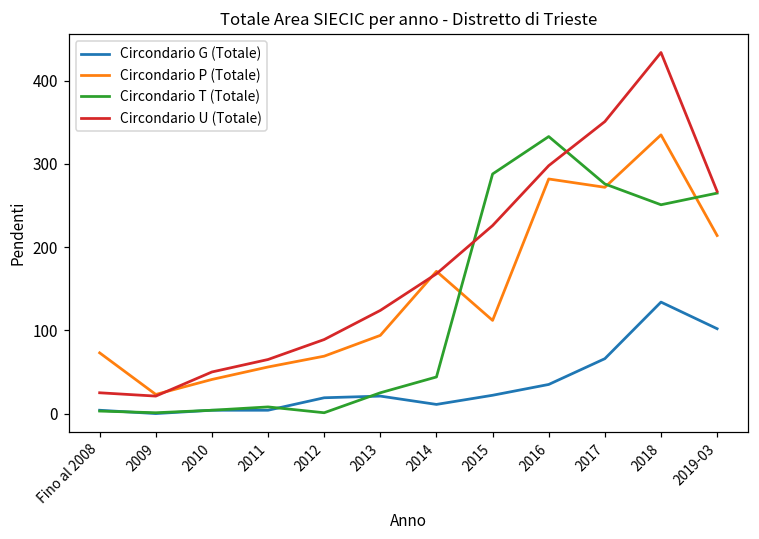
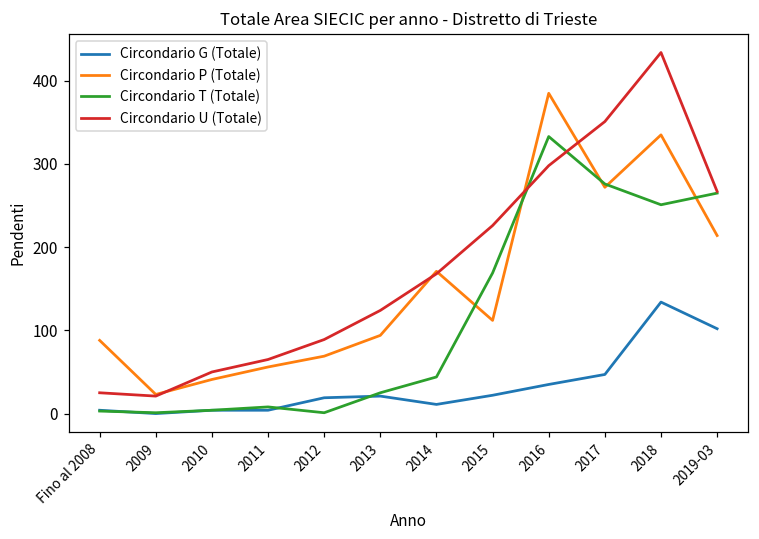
  {
    "Circondario G (Totale)": {
      "2011": 0,
      "2012": 20,
      "2013": 20,
      "2014": 10,
      "2015": 20,
      "2016": 40,
-     "2017": 70,
+     "2017": 50,
      "2018": 130,
      "2019-03": 100
    },
    "Circondario P (Totale)": {
-     "Fino al 2008": 70,
+     "Fino al 2008": 90,
      "2010": 40,
      "2011": 60,
      "2012": 70,
      "2013": 90,
      "2015": 110,
-     "2016": 280,
+     "2016": 390,
      "2017": 270,
      "2018": 340,
      "2019-03": 210
    },
    "Circondario T (Totale)": {
      "2011": 10,
      "2012": 0,
      "2013": 30,
      "2014": 40,
-     "2015": 290,
+     "2015": 170,
      "2016": 330,
      "2017": 280,
      "2018": 250
    },
    "Circondario U (Totale)": {
      "Fino al 2008": 30,
      "2010": 50,
      "2011": 70,
      "2012": 90,
      "2013": 120,
      "2015": 230,
      "2016": 300,
      "2017": 350,
      "2018": 430
    }
  }
